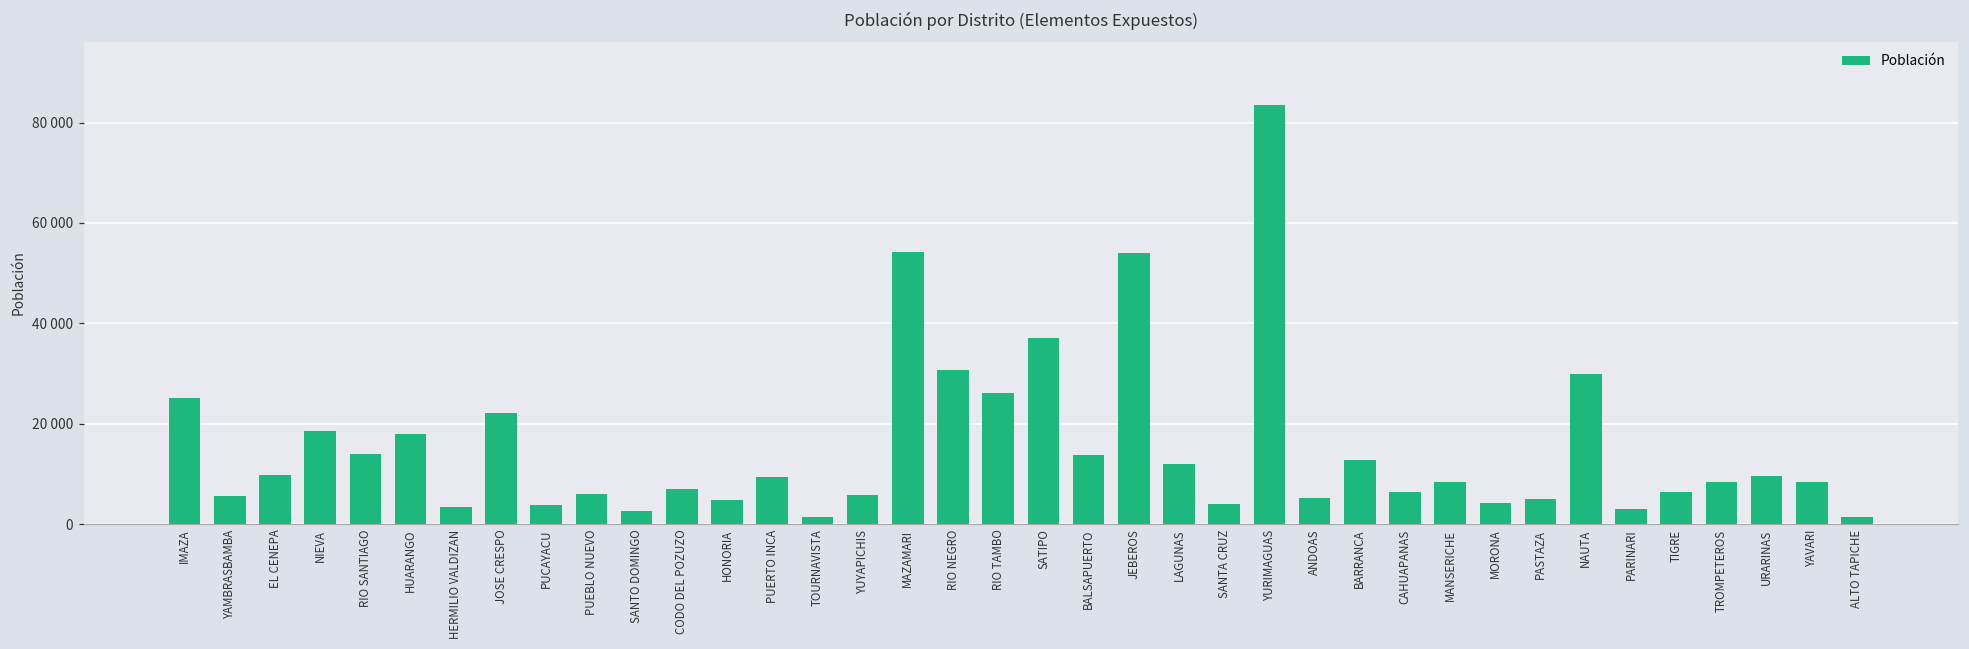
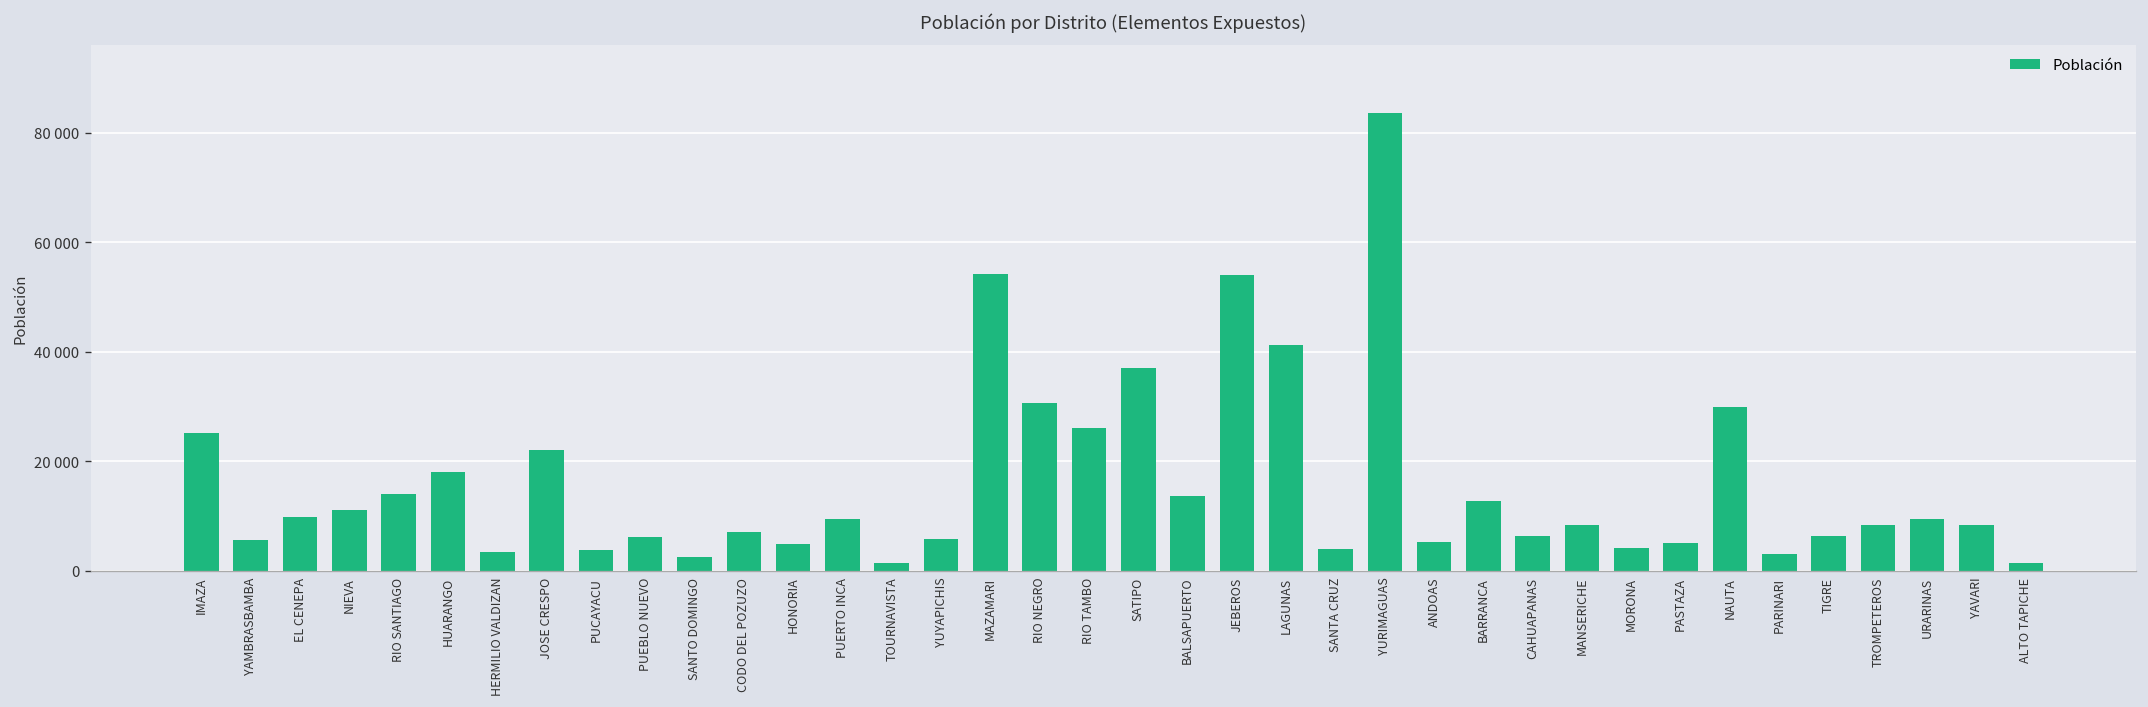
  {
    "IMAZA": 25000,
    "YAMBRASBAMBA": 6000,
    "EL CENEPA": 10000,
-   "NIEVA": 19000,
+   "NIEVA": 11000,
    "RIO SANTIAGO": 14000,
    "HUARANGO": 18000,
    "HERMILIO VALDIZAN": 3000,
    "JOSE CRESPO": 22000,
    "PUCAYACU": 4000,
    "PUEBLO NUEVO": 6000,
    "SANTO DOMINGO": 3000,
    "CODO DEL POZUZO": 7000,
    "HONORIA": 5000,
    "PUERTO INCA": 9000,
    "TOURNAVISTA": 1000,
    "YUYAPICHIS": 6000,
    "MAZAMARI": 54000,
    "RIO NEGRO": 31000,
    "RIO TAMBO": 26000,
    "SATIPO": 37000,
    "BALSAPUERTO": 14000,
    "JEBEROS": 54000,
-   "LAGUNAS": 12000,
+   "LAGUNAS": 41000,
    "SANTA CRUZ": 4000,
    "YURIMAGUAS": 84000,
    "ANDOAS": 5000,
    "BARRANCA": 13000,
    "CAHUAPANAS": 6000,
    "MANSERICHE": 8000,
    "MORONA": 4000,
    "PASTAZA": 5000,
    "NAUTA": 30000,
    "PARINARI": 3000,
    "TIGRE": 6000,
    "TROMPETEROS": 8000,
    "URARINAS": 10000,
    "YAVARI": 8000,
    "ALTO TAPICHE": 2000
  }
